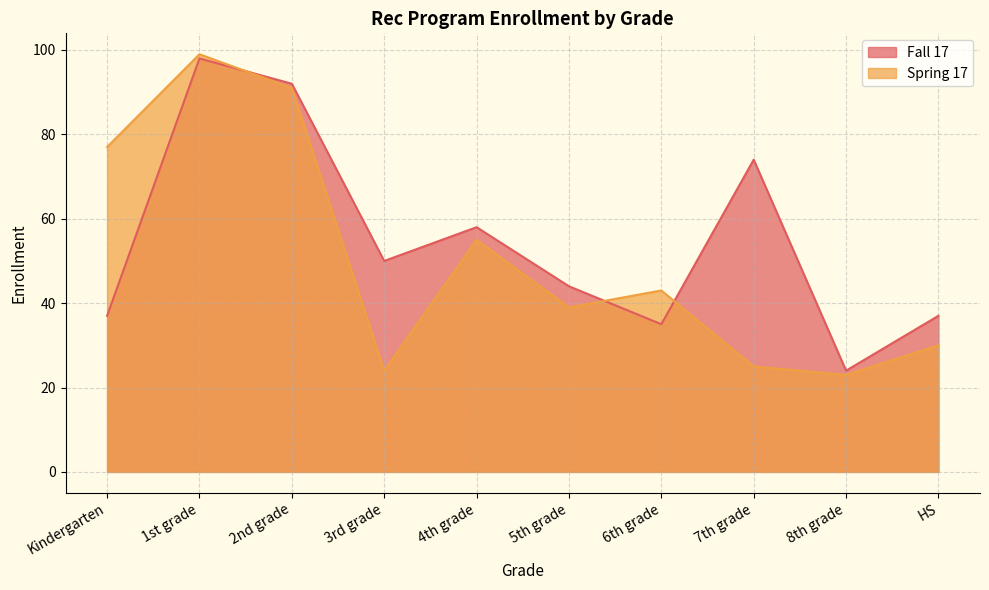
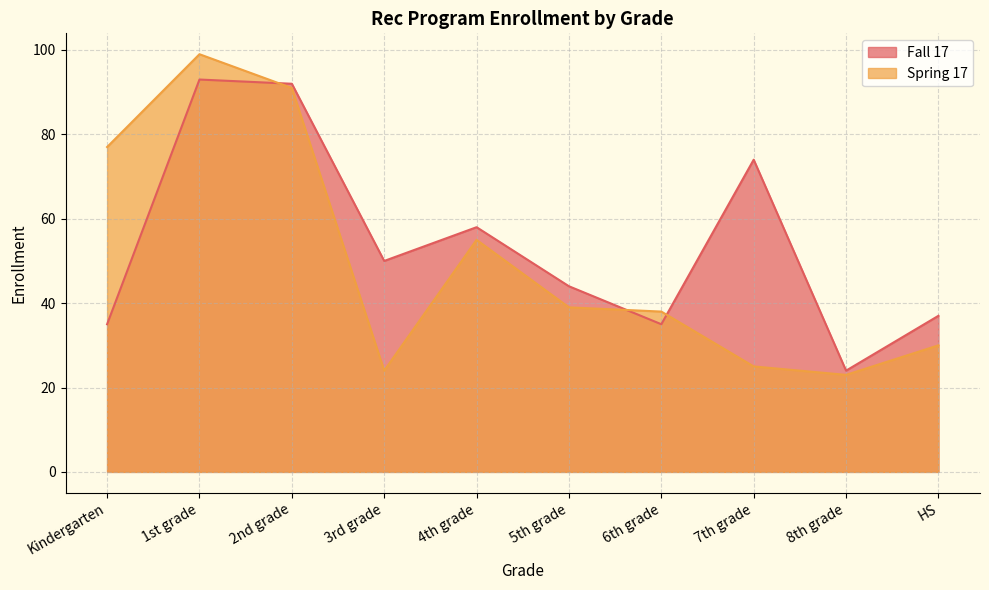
  {
    "Fall 17": {
-     "Kindergarten": 37,
-     "1st grade": 98,
+     "Kindergarten": 35,
+     "1st grade": 93,
      "2nd grade": 92,
      "3rd grade": 50,
      "4th grade": 58,
      "5th grade": 44,
      "6th grade": 35,
      "7th grade": 74,
      "8th grade": 24,
      "HS": 37
    },
    "Spring 17": {
      "Kindergarten": 77,
      "1st grade": 99,
      "2nd grade": 91,
      "3rd grade": 24,
      "4th grade": 55,
      "5th grade": 39,
-     "6th grade": 43,
+     "6th grade": 38,
      "7th grade": 25,
      "8th grade": 23,
      "HS": 30
    }
  }
